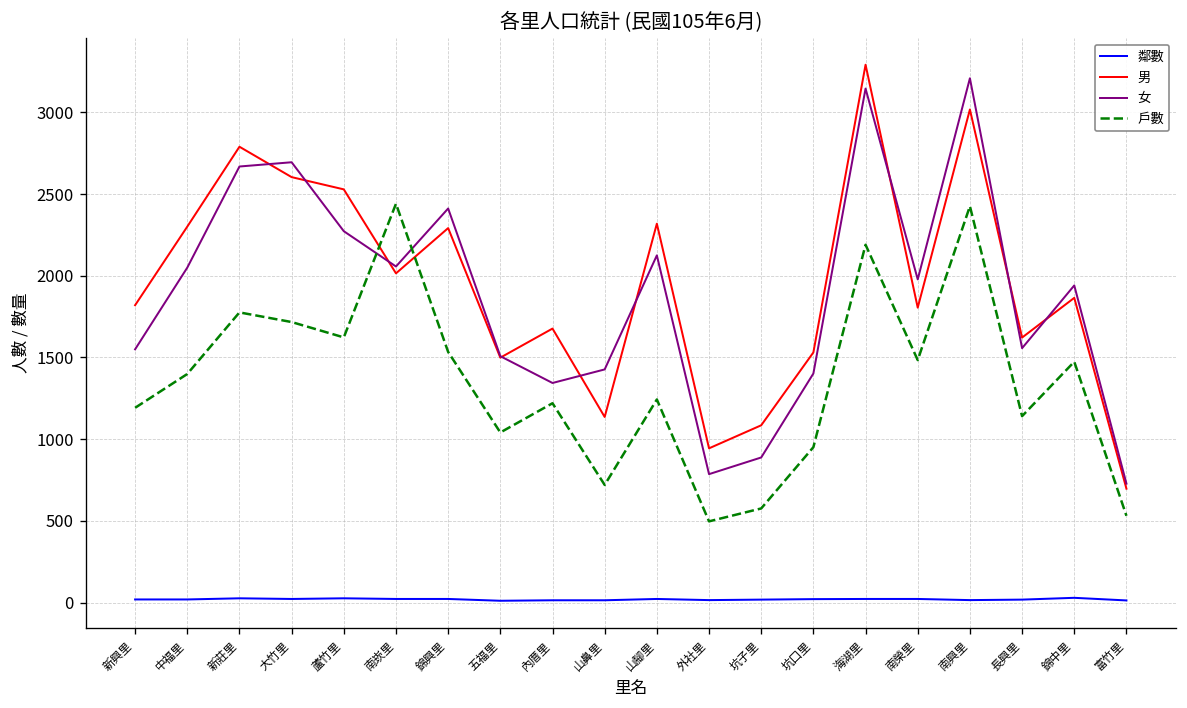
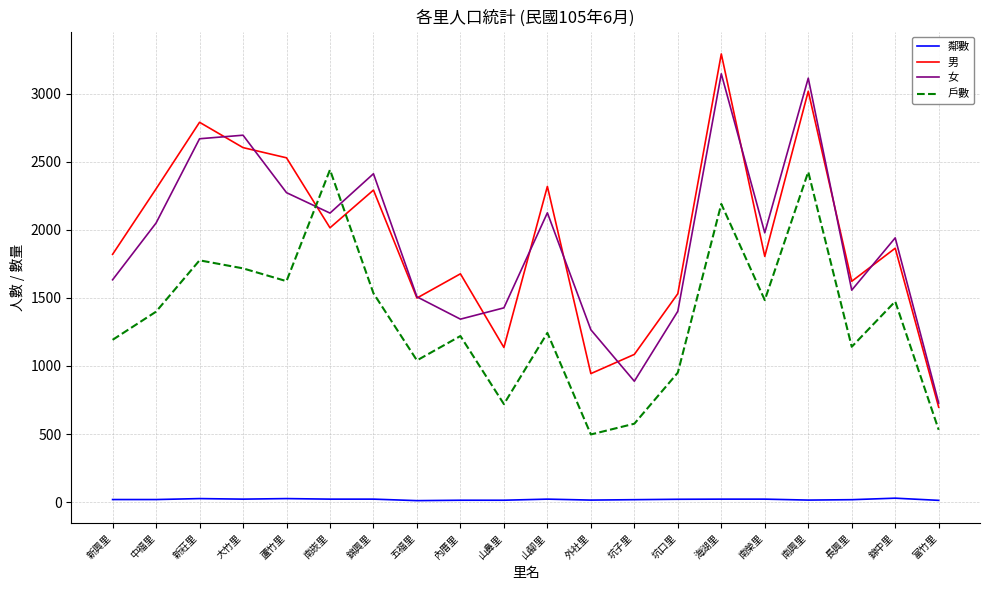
  {
    "鄰數": {
      "新興里": 20,
      "中福里": 20,
      "新莊里": 30,
      "大竹里": 20,
      "蘆竹里": 30,
      "南崁里": 20,
      "錦興里": 20,
      "五福里": 10,
      "內厝里": 10,
      "山鼻里": 10,
      "山腳里": 20,
      "外社里": 20,
      "坑子里": 20,
      "坑口里": 20,
      "海湖里": 20,
      "南榮里": 20,
      "南興里": 20,
      "長興里": 20,
      "錦中里": 30,
      "富竹里": 10
    },
    "男": {
      "新興里": 1820,
      "中福里": 2300,
      "新莊里": 2790,
      "大竹里": 2600,
      "蘆竹里": 2530,
      "南崁里": 2020,
      "錦興里": 2290,
      "內厝里": 1680,
      "山鼻里": 1140,
      "山腳里": 2320,
      "外社里": 940,
      "坑子里": 1090,
      "坑口里": 1530,
      "海湖里": 3290,
      "南榮里": 1810,
      "南興里": 3020,
      "長興里": 1620,
      "錦中里": 1870,
      "富竹里": 700
    },
    "女": {
-     "新興里": 1550,
+     "新興里": 1630,
      "中福里": 2050,
      "新莊里": 2670,
      "大竹里": 2700,
      "蘆竹里": 2270,
-     "南崁里": 2060,
+     "南崁里": 2120,
      "錦興里": 2410,
      "內厝里": 1340,
      "山鼻里": 1430,
      "山腳里": 2130,
-     "外社里": 790,
+     "外社里": 1270,
      "坑子里": 890,
      "坑口里": 1400,
      "海湖里": 3150,
      "南榮里": 1980,
-     "南興里": 3210,
+     "南興里": 3110,
      "長興里": 1560,
      "錦中里": 1940,
      "富竹里": 730
    },
    "戶數": {
      "新興里": 1190,
      "中福里": 1400,
      "新莊里": 1780,
      "大竹里": 1720,
      "蘆竹里": 1620,
      "南崁里": 2440,
      "錦興里": 1530,
      "五福里": 1040,
      "內厝里": 1220,
      "山鼻里": 720,
      "山腳里": 1240,
      "外社里": 500,
      "坑子里": 580,
      "坑口里": 950,
      "海湖里": 2190,
      "南榮里": 1480,
      "南興里": 2430,
      "長興里": 1140,
      "錦中里": 1470,
      "富竹里": 530
    }
  }
